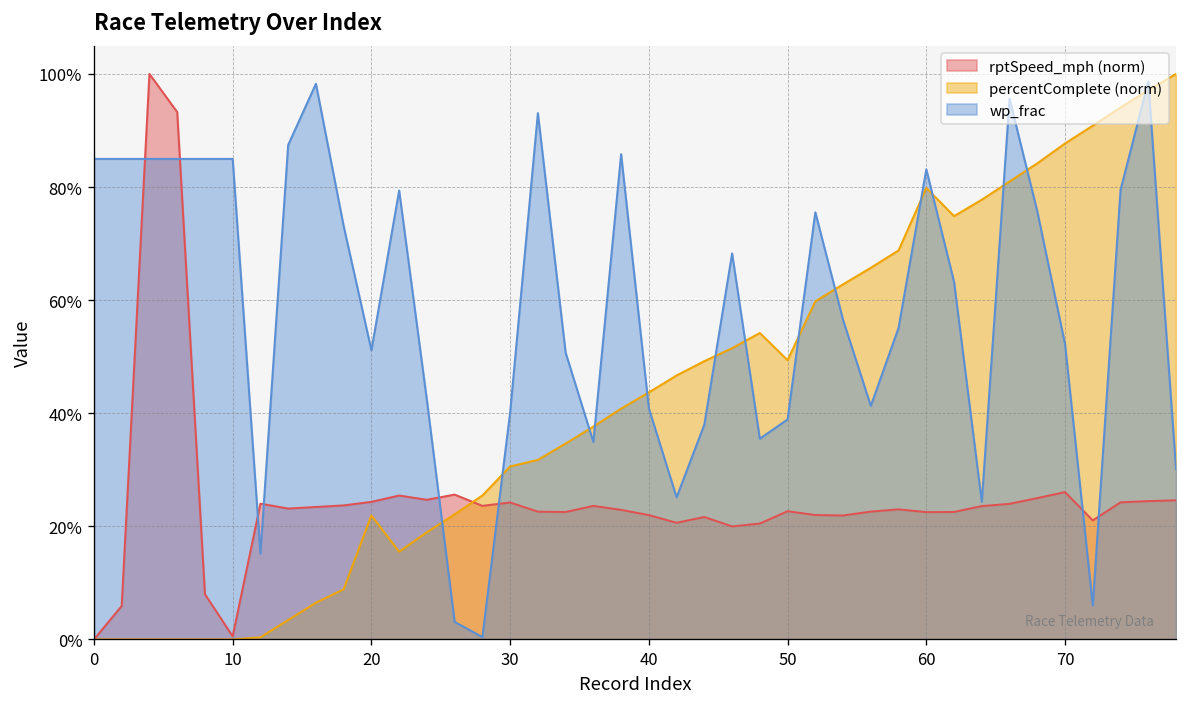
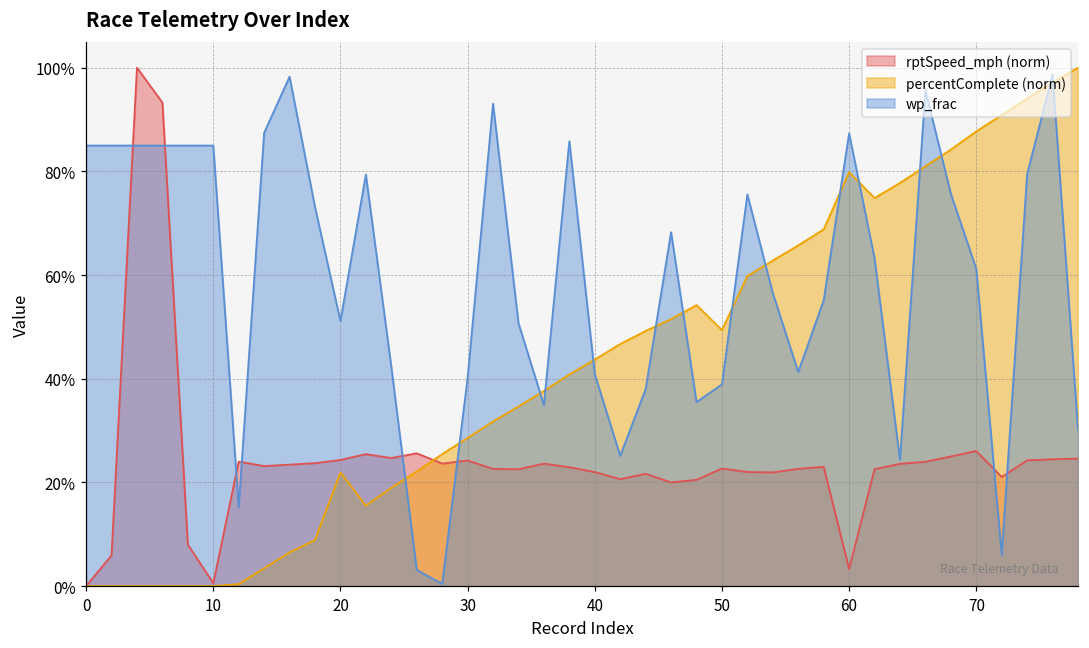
  {
    "rptSpeed_mph (norm)": {
      "10": "1%",
      "20": "24%",
      "30": "24%",
      "40": "22%",
      "50": "23%",
-     "60": "23%",
+     "60": "3%",
      "70": "26%"
    },
    "percentComplete (norm)": {
      "10": "0%",
      "20": "22%",
-     "30": "31%",
+     "30": "29%",
      "40": "44%",
      "50": "49%",
      "60": "80%",
      "70": "88%"
    },
    "wp_frac": {
      "0": "85%",
      "10": "85%",
      "20": "51%",
      "30": "40%",
      "40": "41%",
      "50": "39%",
-     "60": "83%",
-     "70": "52%"
+     "60": "87%",
+     "70": "61%"
    }
  }
